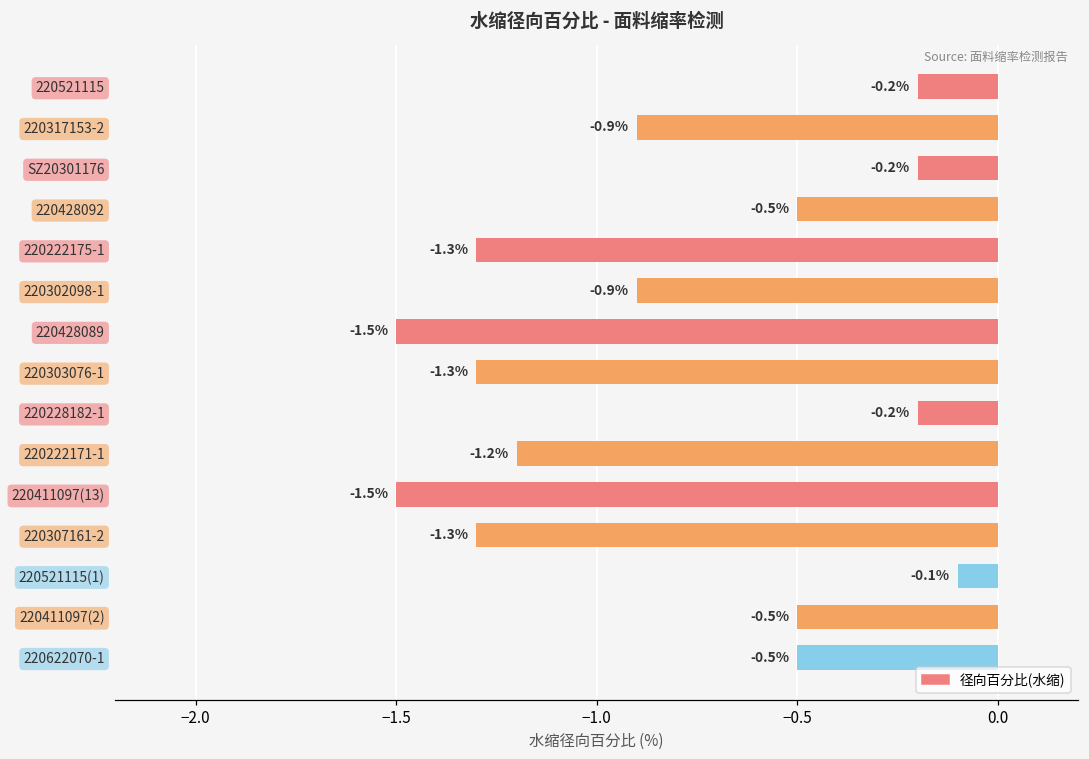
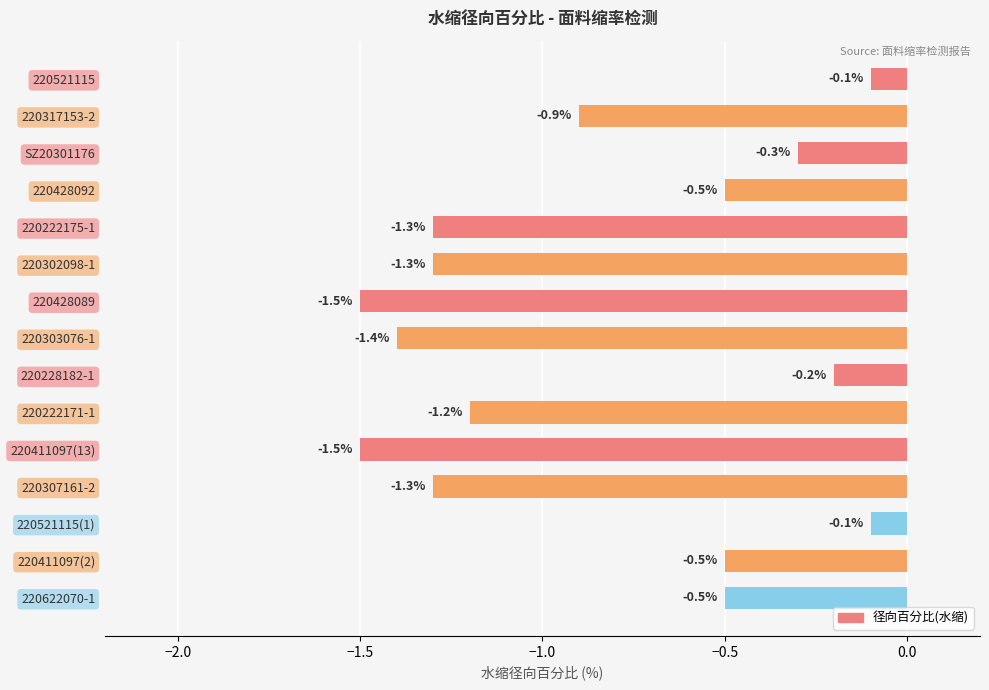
  {
-   "220521115": "-0.2%",
+   "220521115": "-0.1%",
    "220317153-2": "-0.9%",
-   "SZ20301176": "-0.2%",
+   "SZ20301176": "-0.3%",
    "220428092": "-0.5%",
    "220222175-1": "-1.3%",
-   "220302098-1": "-0.9%",
+   "220302098-1": "-1.3%",
    "220428089": "-1.5%",
-   "220303076-1": "-1.3%",
+   "220303076-1": "-1.4%",
    "220228182-1": "-0.2%",
    "220222171-1": "-1.2%",
    "220411097(13)": "-1.5%",
    "220307161-2": "-1.3%",
    "220521115(1)": "-0.1%",
    "220411097(2)": "-0.5%",
    "220622070-1": "-0.5%"
  }
